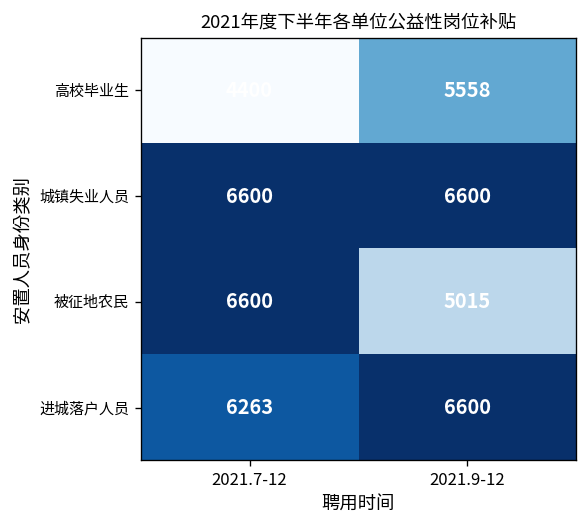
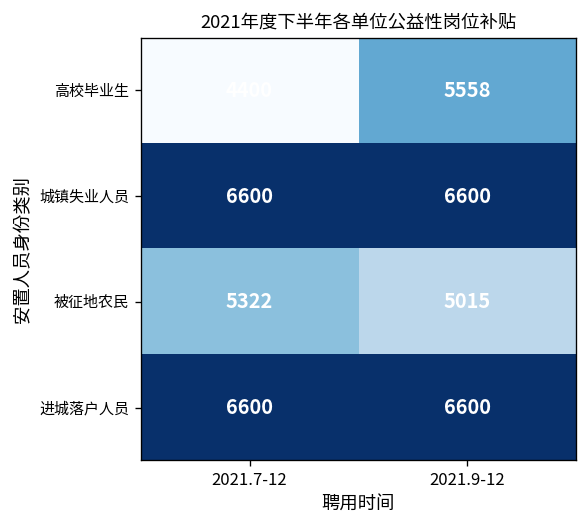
  {
    "高校毕业生": {
      "2021.9-12": 5558
    },
    "城镇失业人员": {
      "2021.7-12": 6600,
      "2021.9-12": 6600
    },
    "被征地农民": {
-     "2021.7-12": 6600,
+     "2021.7-12": 5322,
      "2021.9-12": 5015
    },
    "进城落户人员": {
-     "2021.7-12": 6263,
+     "2021.7-12": 6600,
      "2021.9-12": 6600
    }
  }
